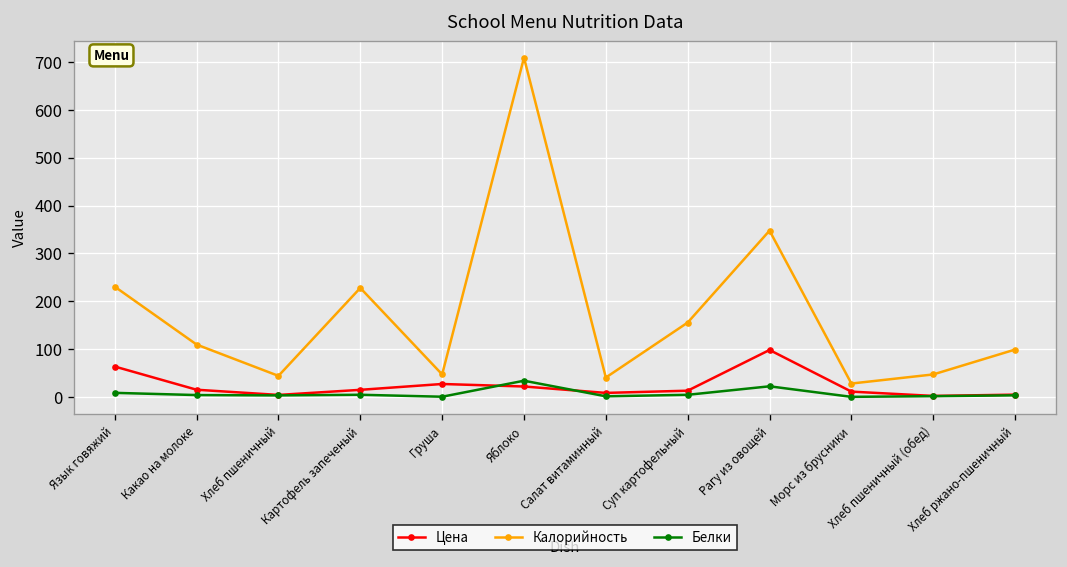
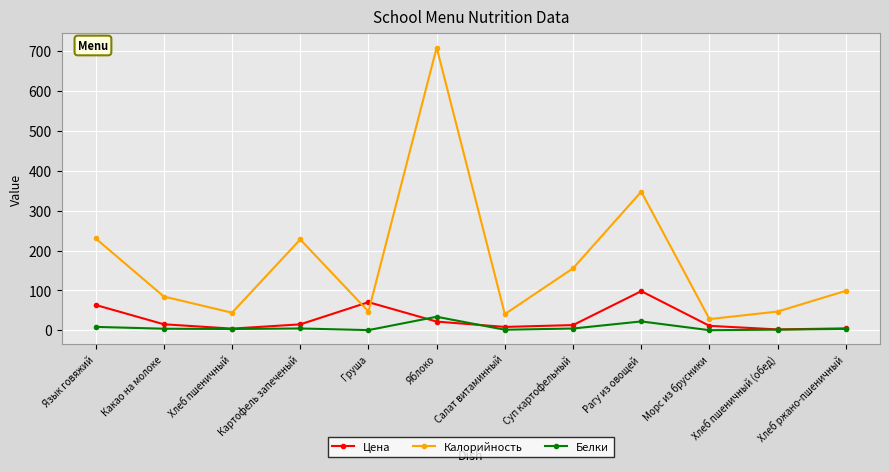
  {
    "Цена": {
      "Язык говяжий": 60,
      "Какао на молоке": 20,
      "Картофель запеченый": 10,
-     "Груша": 30,
+     "Груша": 70,
      "Яблоко": 20,
      "Салат витаминный": 10,
      "Суп картофельный": 10,
      "Рагу из овощей": 100,
      "Морс из брусники": 10
    },
    "Калорийность": {
      "Язык говяжий": 230,
-     "Какао на молоке": 110,
+     "Какао на молоке": 80,
      "Хлеб пшеничный": 40,
      "Картофель запеченый": 230,
      "Груша": 50,
      "Яблоко": 710,
      "Салат витаминный": 40,
      "Суп картофельный": 160,
      "Рагу из овощей": 350,
      "Морс из брусники": 30,
      "Хлеб пшеничный (обед)": 50,
      "Хлеб ржано-пшеничный": 100
    },
    "Белки": {
      "Язык говяжий": 10,
      "Какао на молоке": 0,
      "Картофель запеченый": 0,
      "Груша": 0,
      "Яблоко": 30,
      "Салат витаминный": 0,
      "Суп картофельный": 0,
      "Рагу из овощей": 20,
      "Морс из брусники": 0
    }
  }
